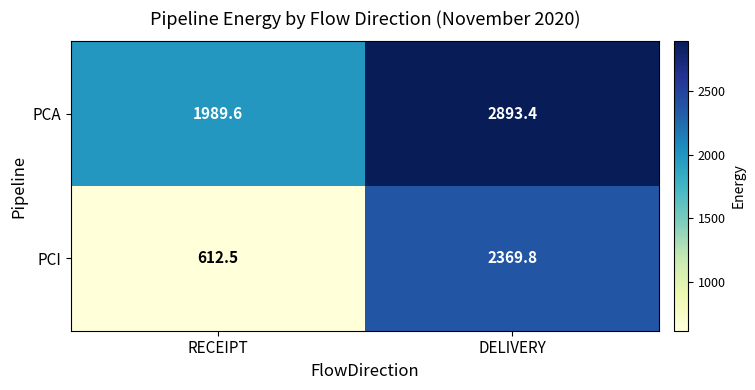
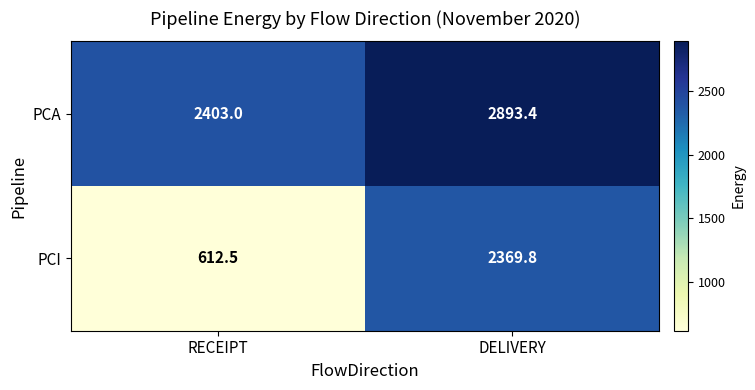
  {
    "PCA": {
-     "RECEIPT": 1989.6,
+     "RECEIPT": 2403.0,
      "DELIVERY": 2893.4
    },
    "PCI": {
      "RECEIPT": 612.5,
      "DELIVERY": 2369.8
    }
  }
